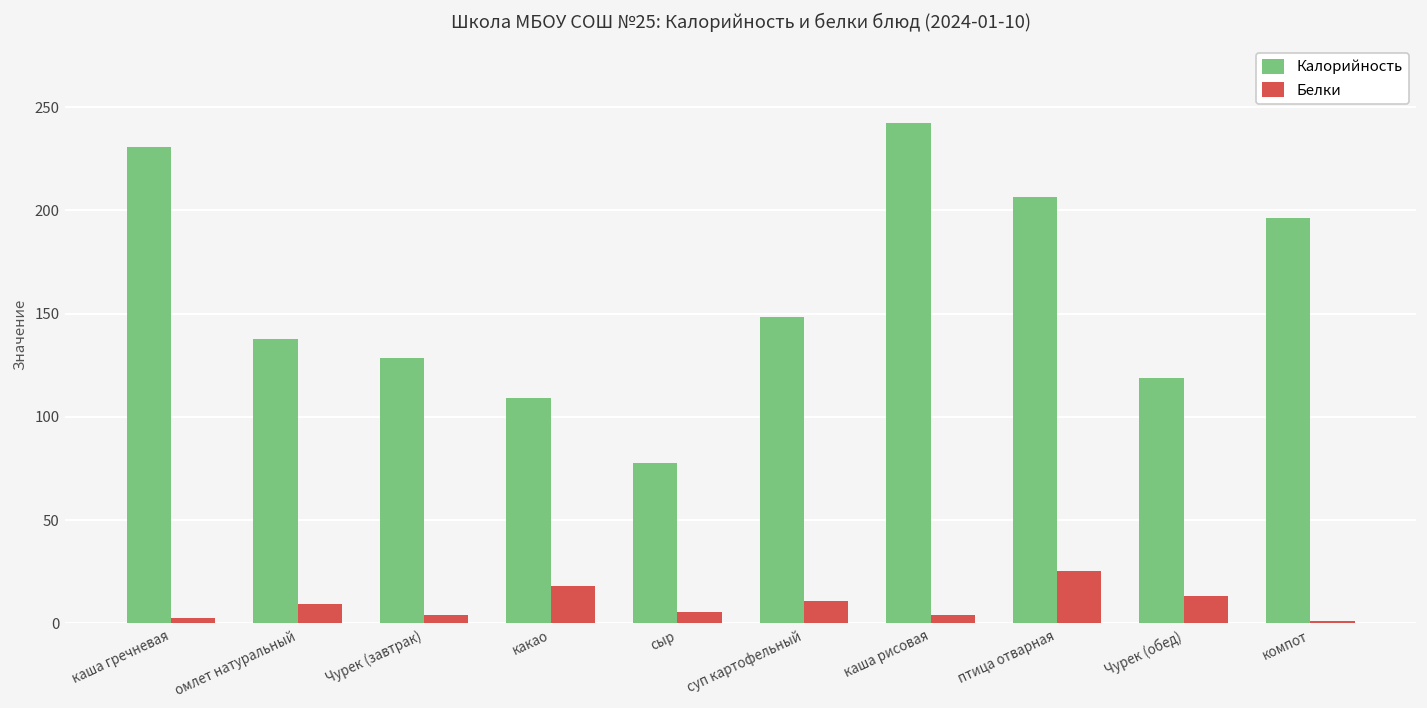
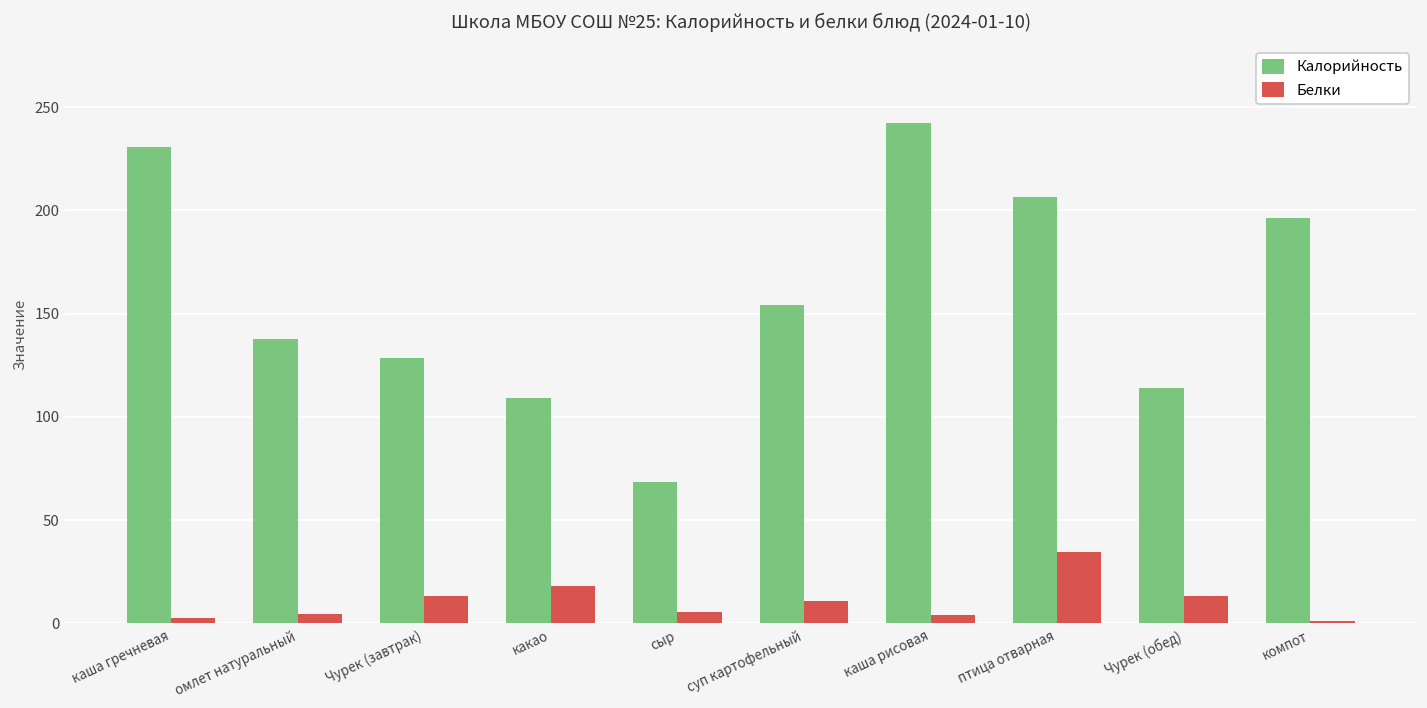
  {
    "Калорийность": {
      "каша гречневая": 230,
      "омлет натуральный": 138,
      "Чурек (завтрак)": 129,
      "какао": 109,
-     "сыр": 78,
-     "суп картофельный": 148,
+     "сыр": 69,
+     "суп картофельный": 154,
      "каша рисовая": 242,
      "птица отварная": 206,
-     "Чурек (обед)": 119,
+     "Чурек (обед)": 114,
      "компот": 196
    },
    "Белки": {
      "каша гречневая": 3,
-     "омлет натуральный": 10,
-     "Чурек (завтрак)": 4,
+     "омлет натуральный": 5,
+     "Чурек (завтрак)": 13,
      "какао": 18,
      "сыр": 6,
      "суп картофельный": 11,
      "каша рисовая": 4,
-     "птица отварная": 25,
+     "птица отварная": 35,
      "Чурек (обед)": 13
    }
  }
